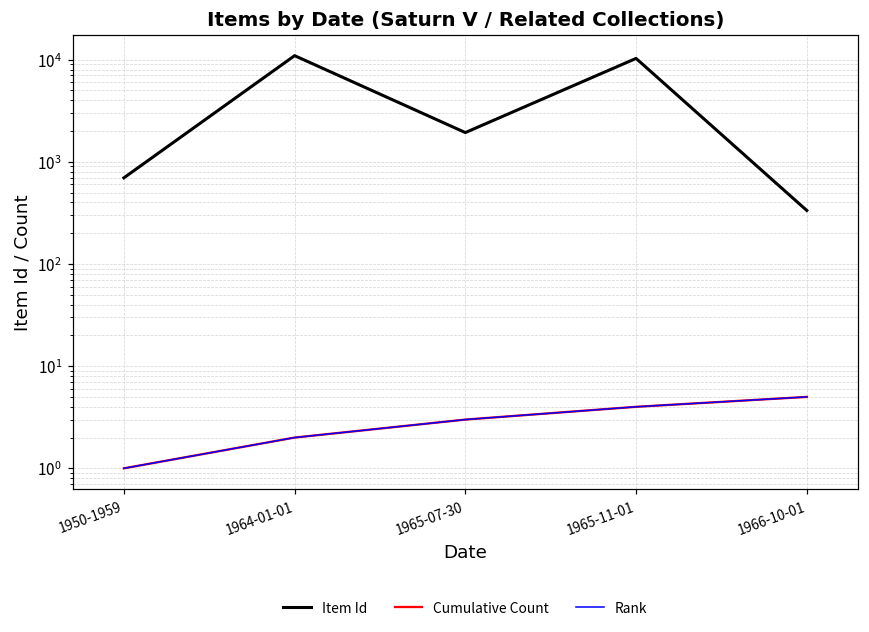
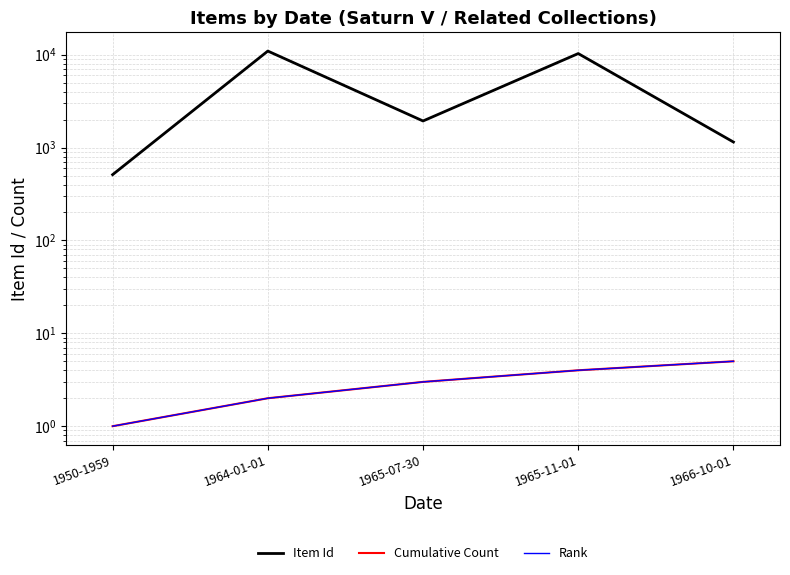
  {
    "Item Id": {
-     "1950-1959": 700,
+     "1950-1959": 500,
      "1964-01-01": 11000,
      "1965-07-30": 1900,
      "1965-11-01": 10000,
-     "1966-10-01": 330
+     "1966-10-01": 1100
    },
    "Rank": {
      "1950-1959": 1,
      "1964-01-01": 2,
      "1965-07-30": 3,
      "1965-11-01": 4,
      "1966-10-01": 5
    }
  }
